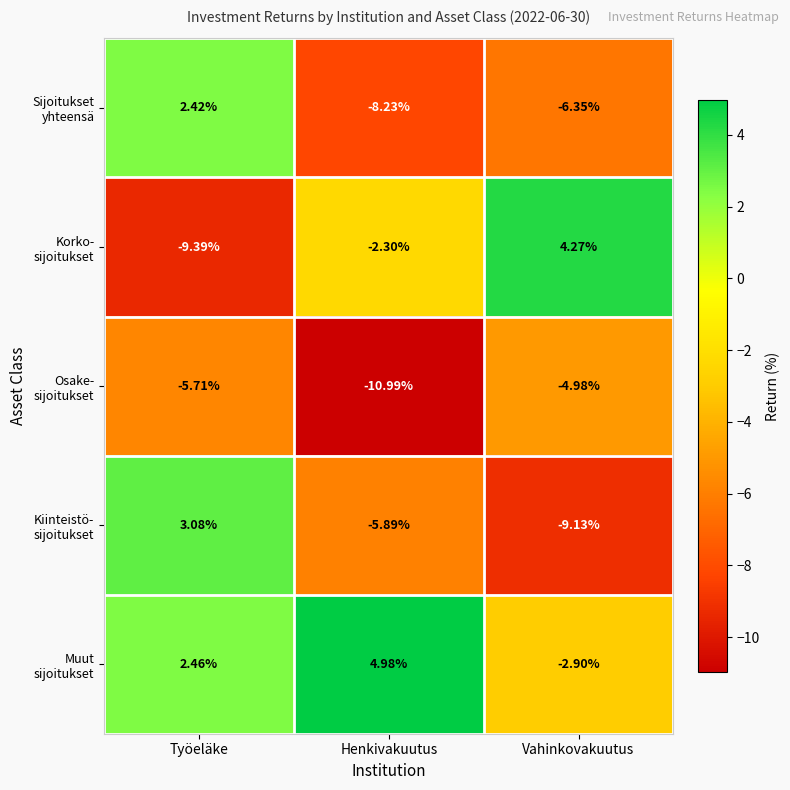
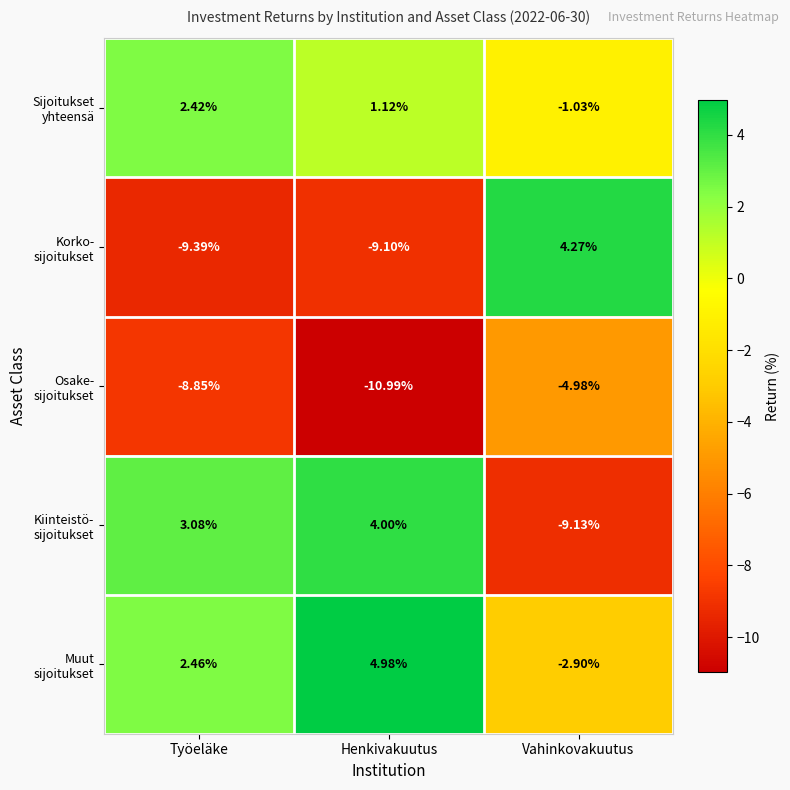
  {
    "Sijoitukset yhteensä": {
      "Työeläke": "2.42%",
-     "Henkivakuutus": "-8.23%",
-     "Vahinkovakuutus": "-6.35%"
+     "Henkivakuutus": "1.12%",
+     "Vahinkovakuutus": "-1.03%"
    },
    "Korko- sijoitukset": {
      "Työeläke": "-9.39%",
-     "Henkivakuutus": "-2.30%",
+     "Henkivakuutus": "-9.10%",
      "Vahinkovakuutus": "4.27%"
    },
    "Osake- sijoitukset": {
-     "Työeläke": "-5.71%",
+     "Työeläke": "-8.85%",
      "Henkivakuutus": "-10.99%",
      "Vahinkovakuutus": "-4.98%"
    },
    "Kiinteistö- sijoitukset": {
      "Työeläke": "3.08%",
-     "Henkivakuutus": "-5.89%",
+     "Henkivakuutus": "4.00%",
      "Vahinkovakuutus": "-9.13%"
    },
    "Muut sijoitukset": {
      "Työeläke": "2.46%",
      "Henkivakuutus": "4.98%",
      "Vahinkovakuutus": "-2.90%"
    }
  }
